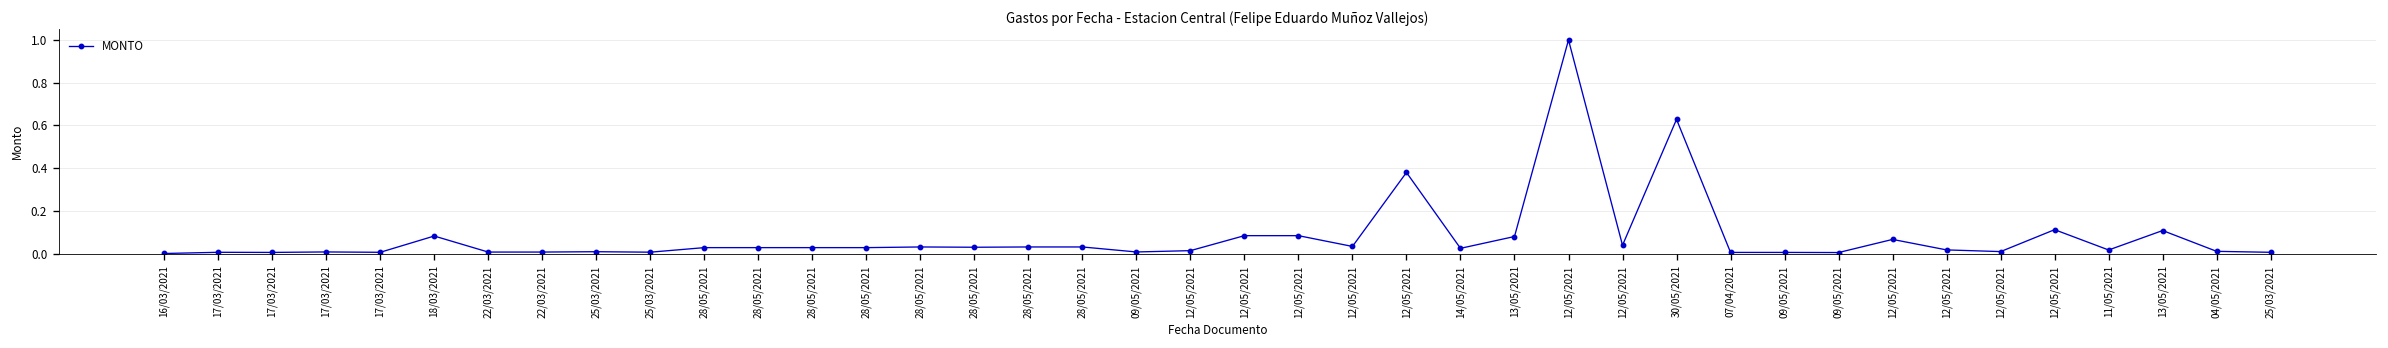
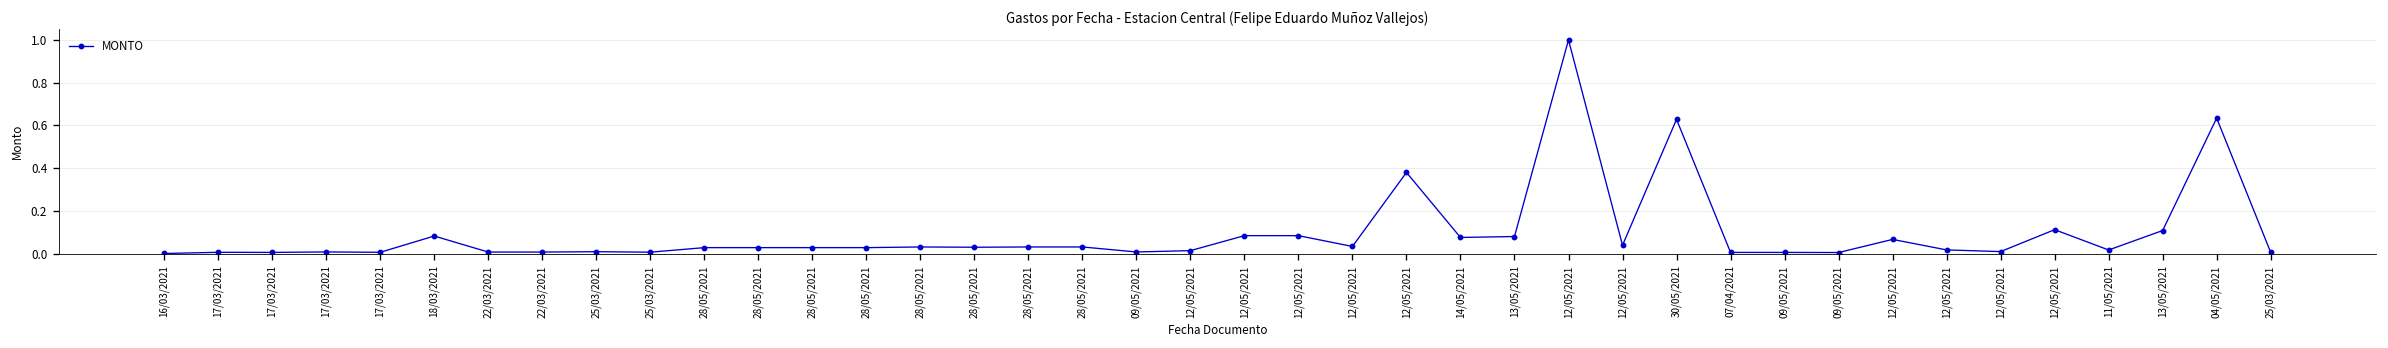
  {
    "16/03/2021": 0.00,
    "18/03/2021": 0.08,
-   "14/05/2021": 0.02,
+   "14/05/2021": 0.08,
    "30/05/2021": 0.63,
    "07/04/2021": 0.01,
    "11/05/2021": 0.02,
-   "04/05/2021": 0.01
+   "04/05/2021": 0.63
  }
